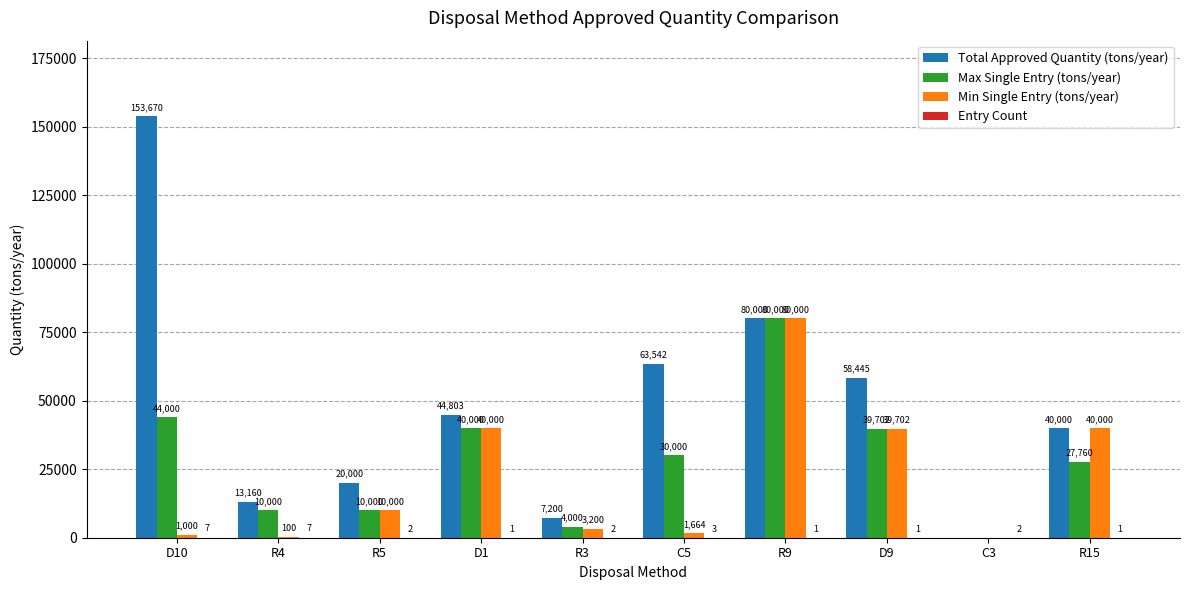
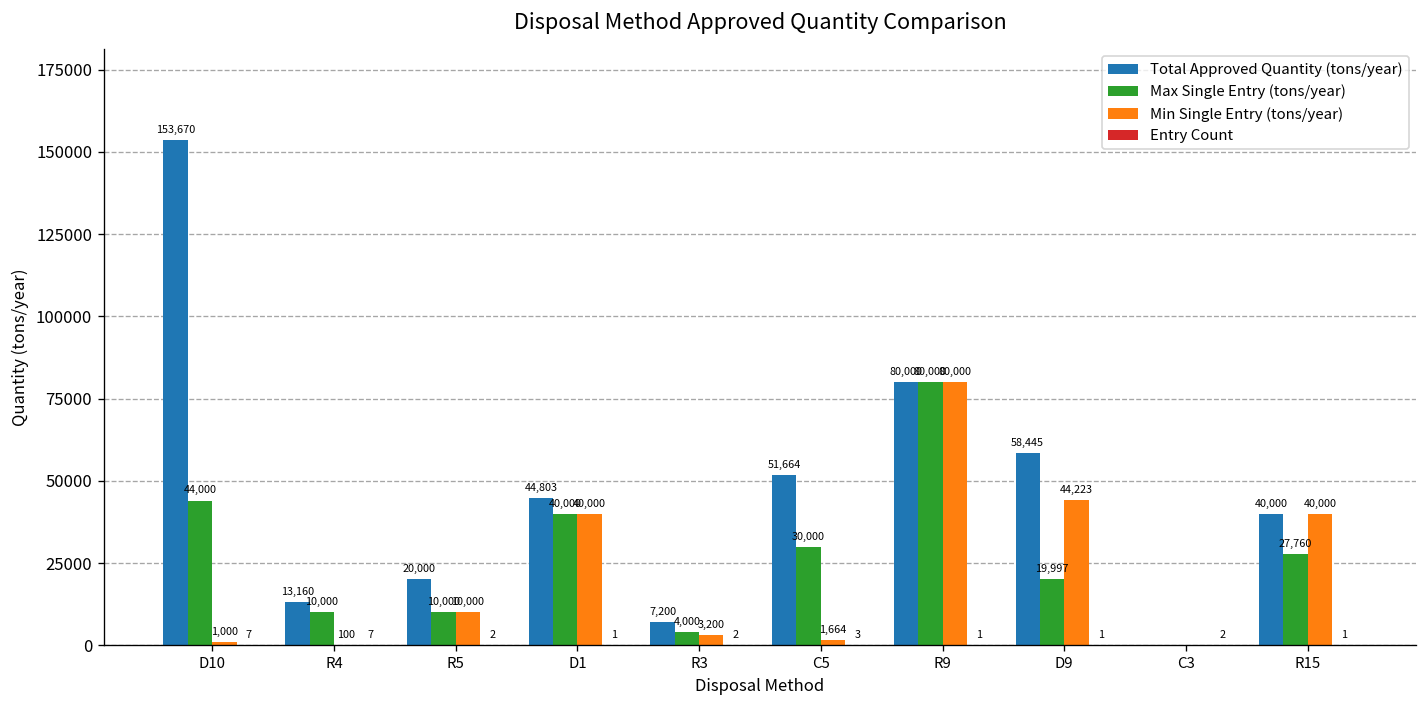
  {
    "Total Approved Quantity (tons/year)": {
      "D10": "153,670",
      "R4": "13,160",
      "R5": "20,000",
      "D1": "44,803",
      "R3": "7,200",
-     "C5": "63,542",
+     "C5": "51,664",
      "D9": "58,445",
      "R15": "40,000"
    },
    "Max Single Entry (tons/year)": {
      "D10": "44,000",
      "R4": "10,000",
      "R3": "4,000",
      "C5": "30,000",
-     "D9": "39,702",
+     "D9": "19,997",
      "R15": "27,760"
    },
    "Min Single Entry (tons/year)": {
      "D10": "1,000",
      "R4": "100",
      "R3": "3,200",
      "C5": "1,664",
-     "D9": "39,702",
+     "D9": "44,223",
      "R15": "40,000"
    },
    "Entry Count": {
      "D10": "7",
      "R4": "7",
      "R5": "2",
      "D1": "1",
      "R3": "2",
      "C5": "3",
      "R9": "1",
      "D9": "1",
      "C3": "2",
      "R15": "1"
    }
  }
